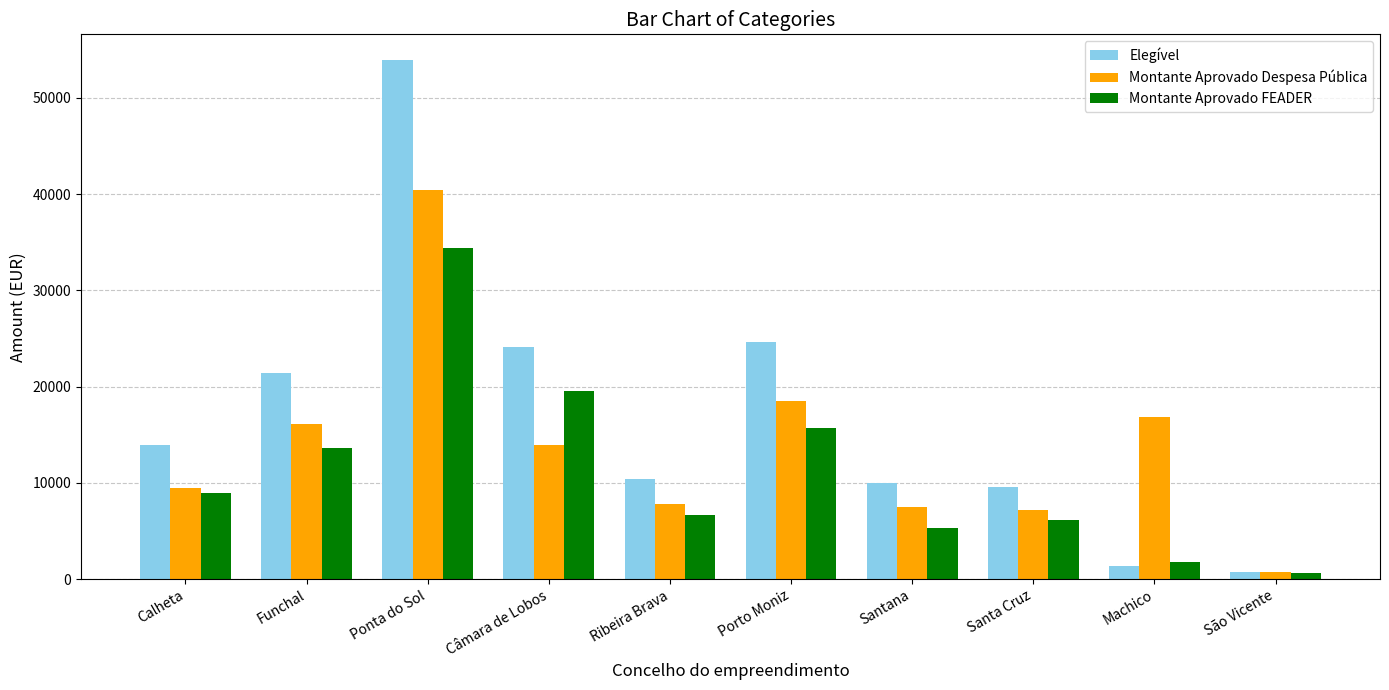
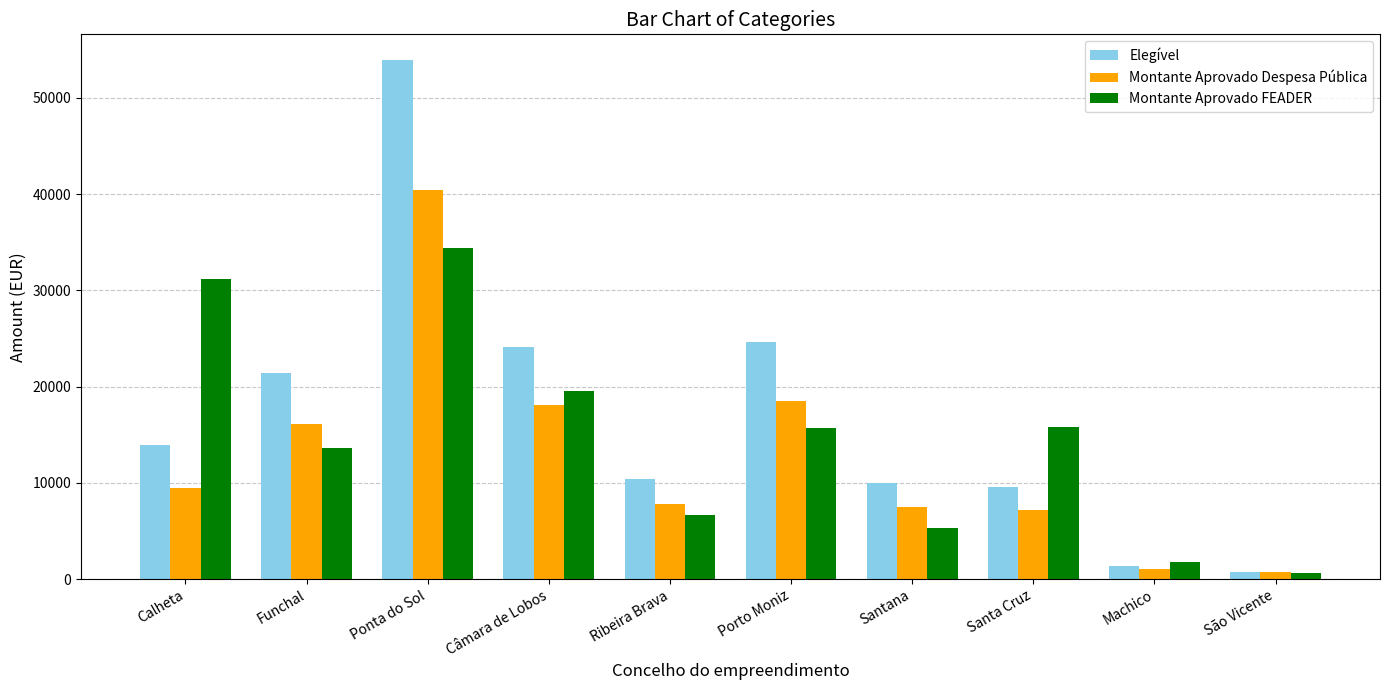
  {
    "Elegível": {
      "Calheta": 14000,
      "Funchal": 21000,
      "Ponta do Sol": 54000,
      "Câmara de Lobos": 24000,
      "Ribeira Brava": 10000,
      "Porto Moniz": 25000,
      "Santana": 10000,
      "Santa Cruz": 10000,
      "Machico": 1000,
      "São Vicente": 1000
    },
    "Montante Aprovado Despesa Pública": {
      "Calheta": 10000,
      "Funchal": 16000,
      "Ponta do Sol": 40000,
-     "Câmara de Lobos": 14000,
+     "Câmara de Lobos": 18000,
      "Ribeira Brava": 8000,
      "Porto Moniz": 19000,
      "Santana": 7000,
      "Santa Cruz": 7000,
-     "Machico": 17000,
+     "Machico": 1000,
      "São Vicente": 1000
    },
    "Montante Aprovado FEADER": {
-     "Calheta": 9000,
+     "Calheta": 31000,
      "Funchal": 14000,
      "Ponta do Sol": 34000,
      "Câmara de Lobos": 20000,
      "Ribeira Brava": 7000,
      "Porto Moniz": 16000,
      "Santana": 5000,
-     "Santa Cruz": 6000,
+     "Santa Cruz": 16000,
      "Machico": 2000,
      "São Vicente": 1000
    }
  }
